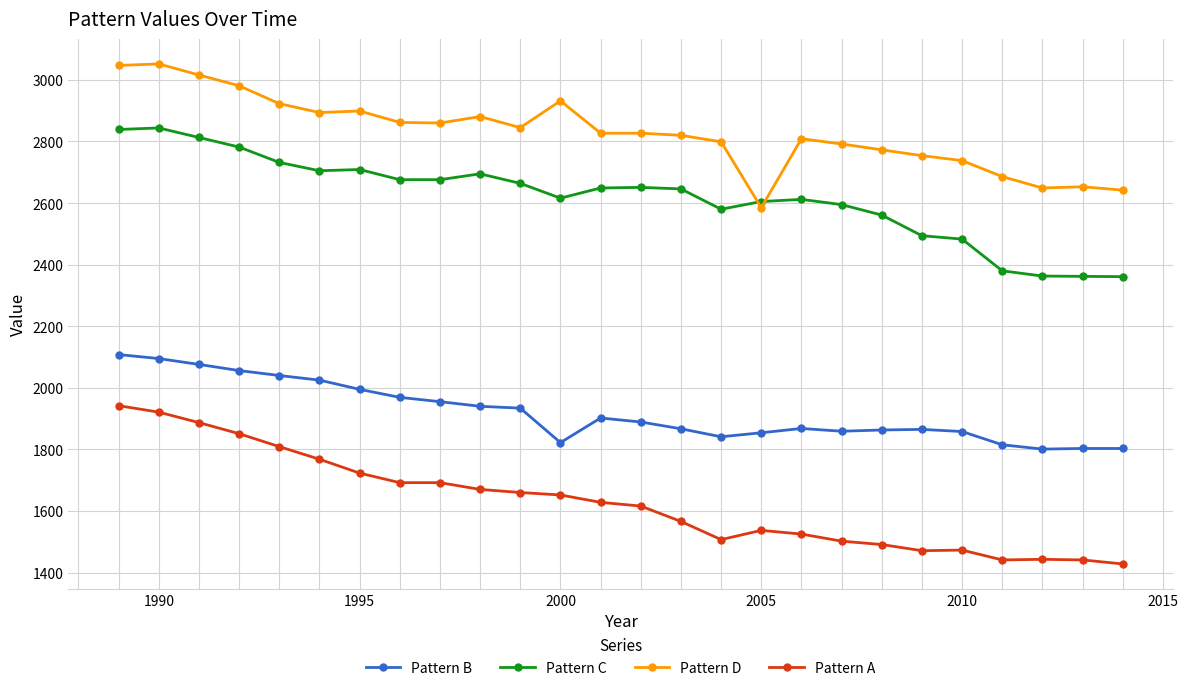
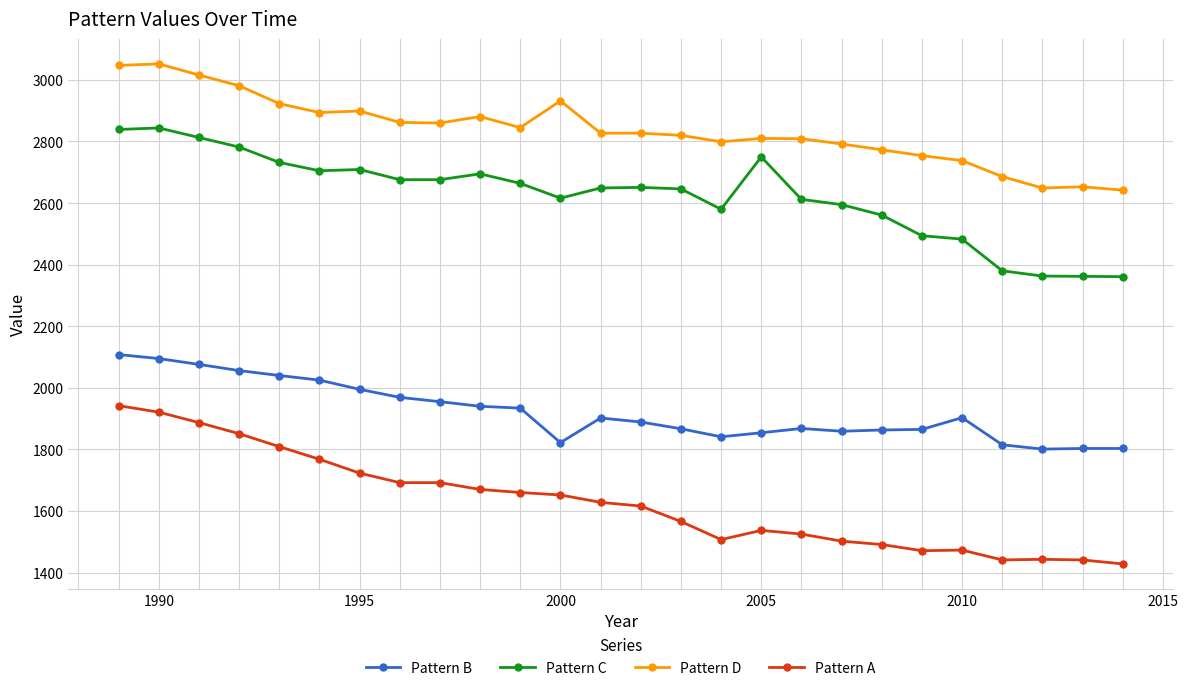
  {
    "Pattern B": {
      "1990": 2100,
      "1995": 2000,
      "2000": 1820,
      "2005": 1850,
-     "2010": 1860
+     "2010": 1900
    },
    "Pattern C": {
      "1990": 2840,
      "1995": 2710,
      "2000": 2620,
-     "2005": 2610,
+     "2005": 2750,
      "2010": 2480
    },
    "Pattern D": {
      "1990": 3050,
      "1995": 2900,
      "2000": 2930,
-     "2005": 2590,
+     "2005": 2810,
      "2010": 2740
    },
    "Pattern A": {
      "1990": 1920,
      "1995": 1720,
      "2000": 1650,
      "2005": 1540,
      "2010": 1470
    }
  }
